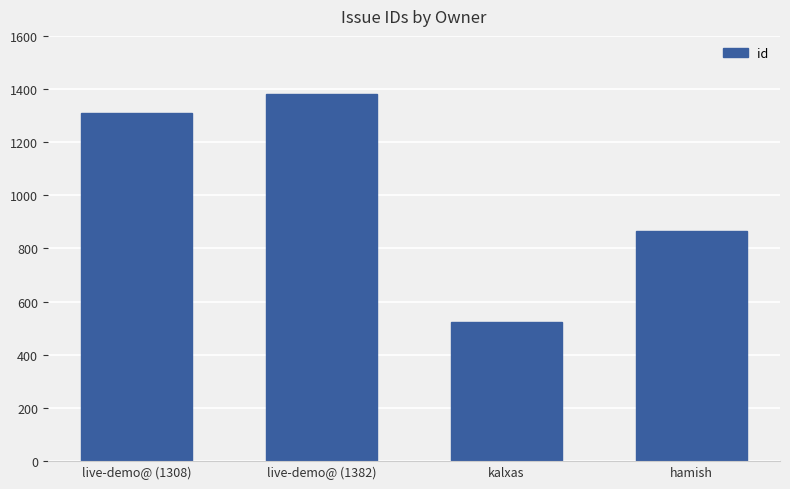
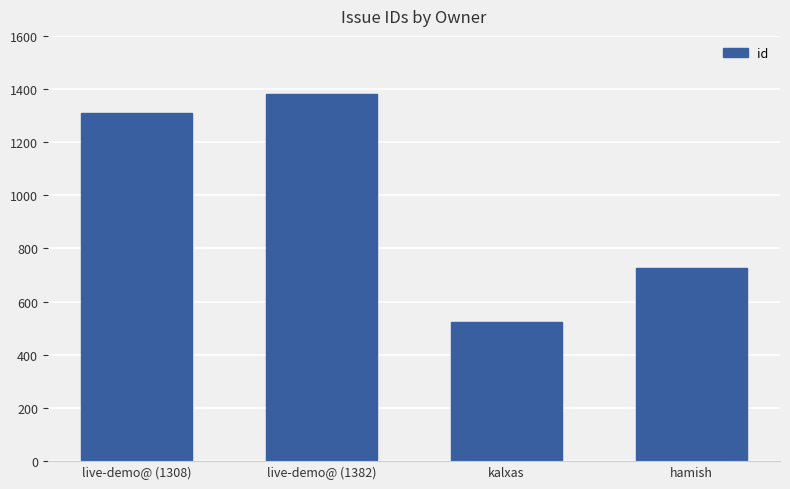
  {
    "live-demo@ (1308)": 1310,
    "live-demo@ (1382)": 1380,
    "kalxas": 520,
-   "hamish": 870
+   "hamish": 730
  }
